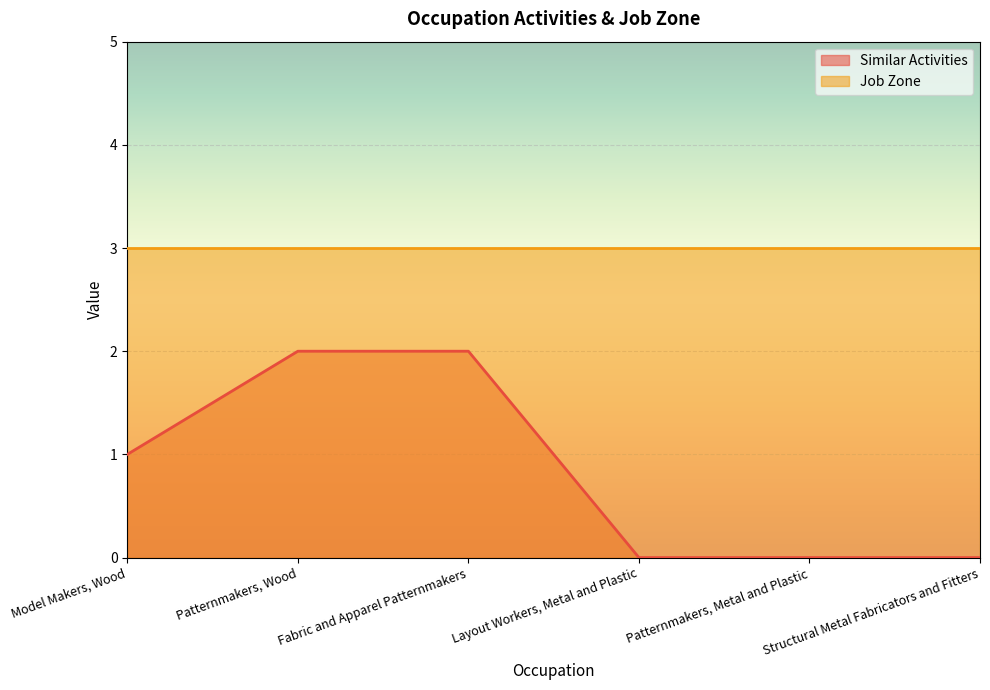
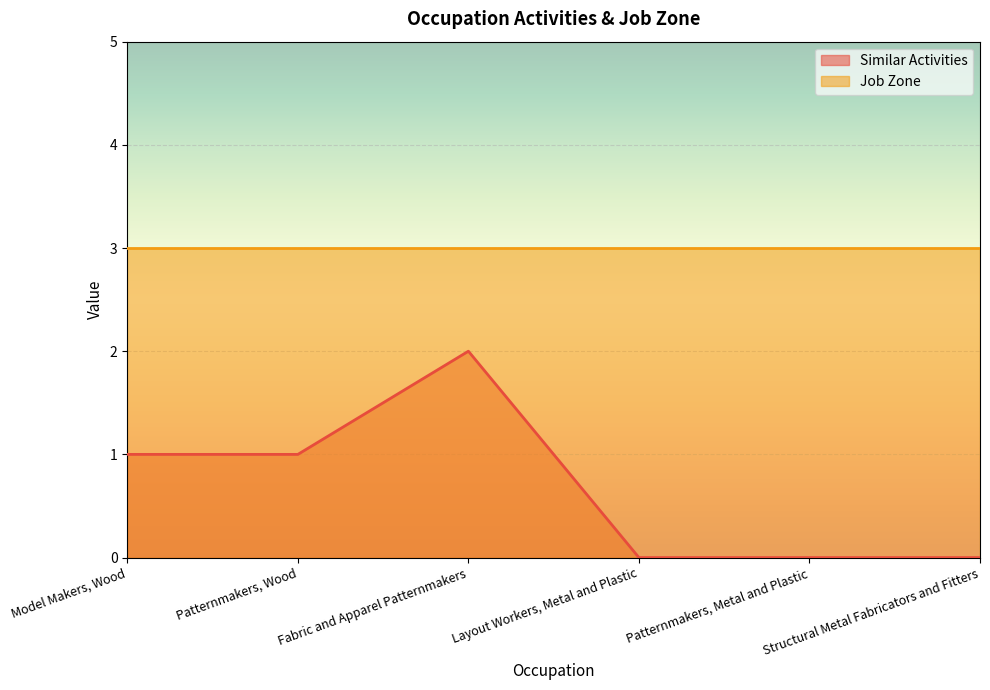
  {
    "Similar Activities": {
      "Model Makers, Wood": 1,
-     "Patternmakers, Wood": 2,
+     "Patternmakers, Wood": 1,
      "Fabric and Apparel Patternmakers": 2,
      "Layout Workers, Metal and Plastic": 0,
      "Patternmakers, Metal and Plastic": 0,
      "Structural Metal Fabricators and Fitters": 0
    },
    "Job Zone": {
      "Model Makers, Wood": 3,
      "Patternmakers, Wood": 3,
      "Fabric and Apparel Patternmakers": 3,
      "Layout Workers, Metal and Plastic": 3,
      "Patternmakers, Metal and Plastic": 3,
      "Structural Metal Fabricators and Fitters": 3
    }
  }
